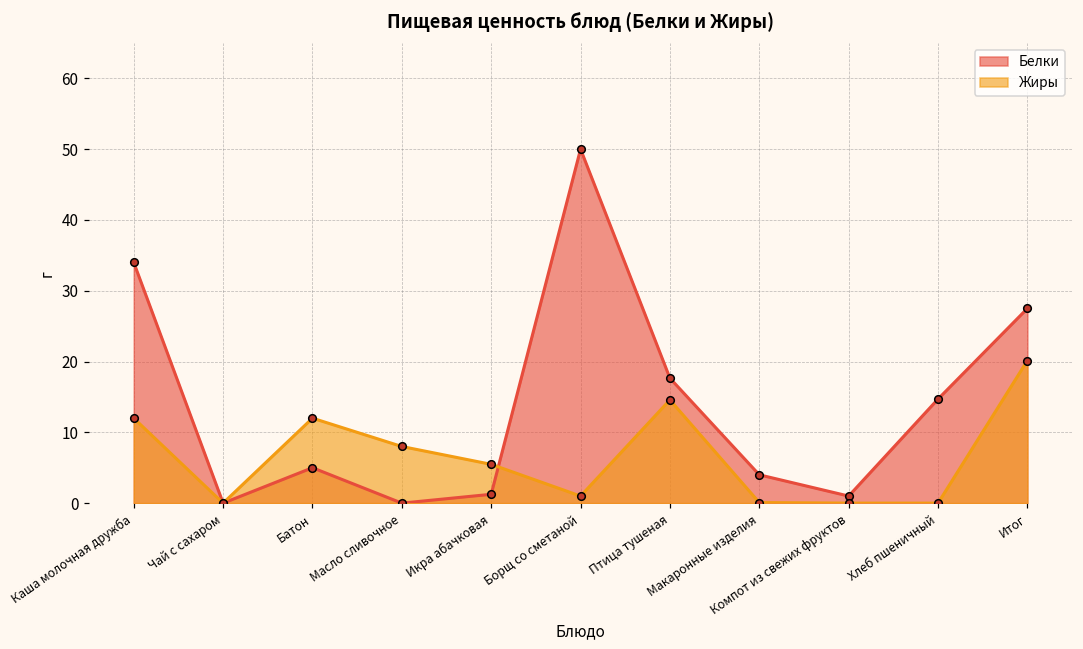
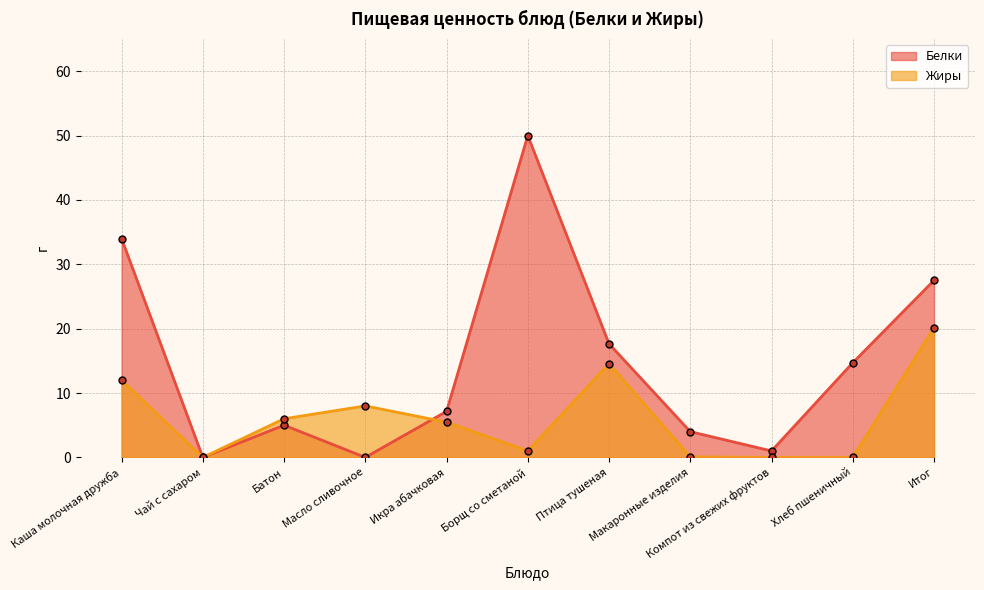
  {
    "Белки": {
      "Каша молочная дружба": 34,
      "Батон": 5,
      "Масло сливочное": 0,
-     "Икра абачковая": 1,
+     "Икра абачковая": 7,
      "Борщ со сметаной": 50,
      "Птица тушеная": 18,
      "Макаронные изделия": 4,
      "Компот из свежих фруктов": 1,
      "Хлеб пшеничный": 15,
      "Итог": 28
    },
    "Жиры": {
      "Каша молочная дружба": 12,
-     "Батон": 12,
+     "Батон": 6,
      "Масло сливочное": 8,
      "Икра абачковая": 5,
      "Борщ со сметаной": 1,
      "Птица тушеная": 15,
      "Макаронные изделия": 0,
      "Компот из свежих фруктов": 0,
      "Хлеб пшеничный": 0,
      "Итог": 20
    }
  }
